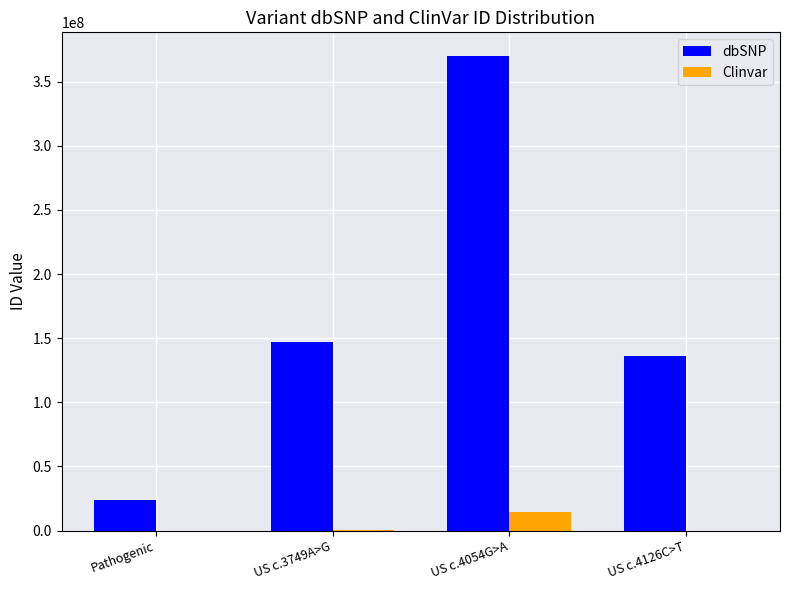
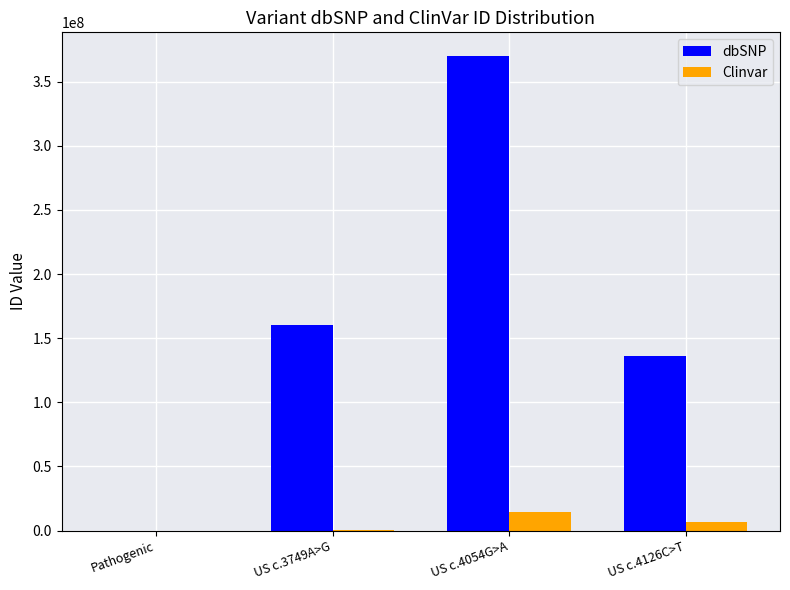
  {
    "dbSNP": {
-     "Pathogenic": 24000000,
-     "US c.3749A>G": 147000000,
+     "Pathogenic": 0,
+     "US c.3749A>G": 160000000,
      "US c.4054G>A": 370000000,
      "US c.4126C>T": 136000000
    },
    "Clinvar": {
      "Pathogenic": 0,
      "US c.4054G>A": 14000000,
-     "US c.4126C>T": 0
+     "US c.4126C>T": 6000000
    }
  }
